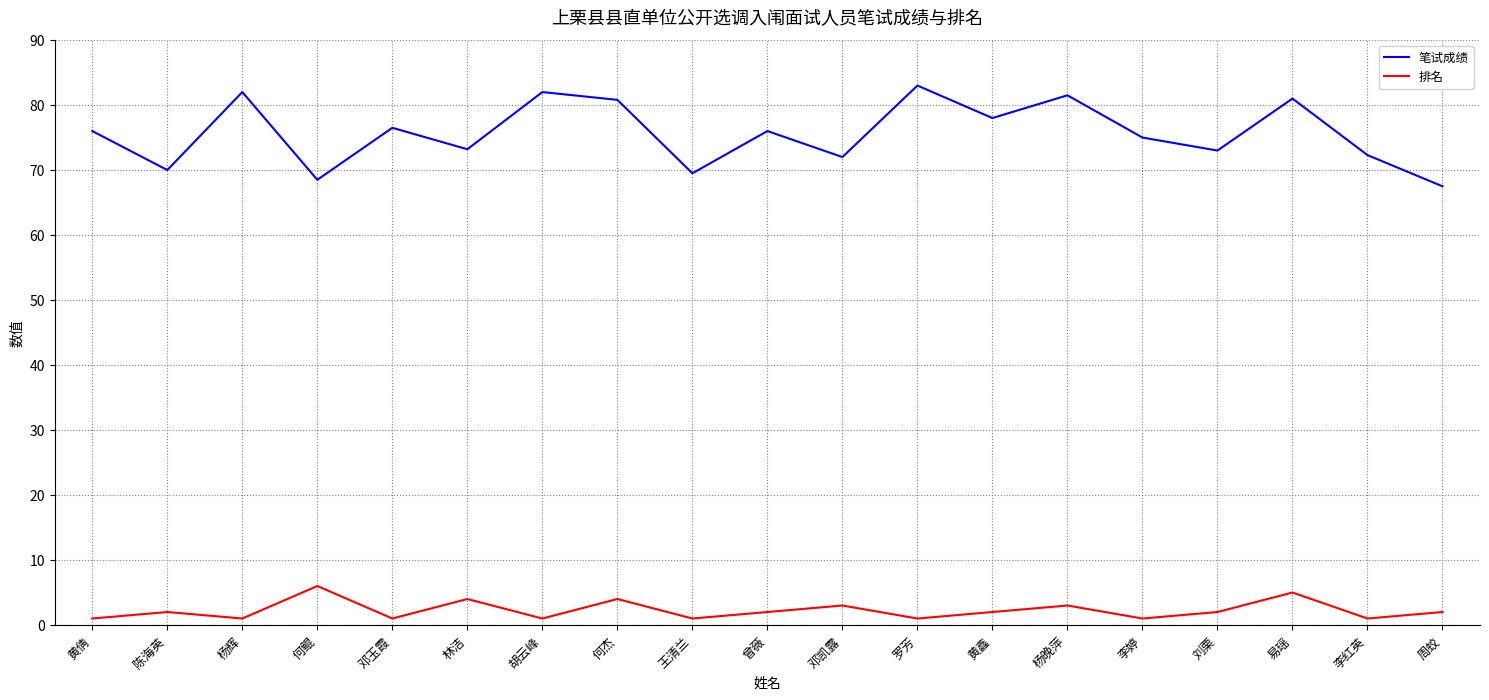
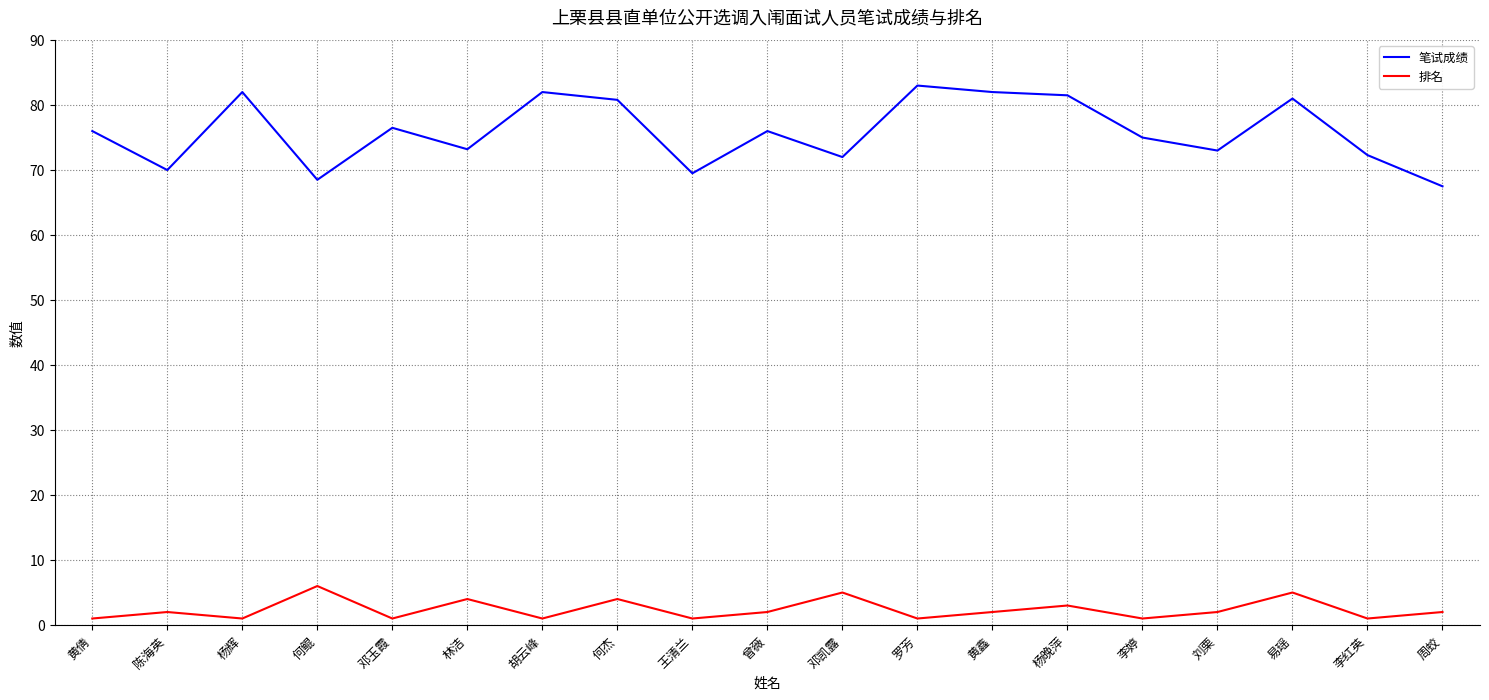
  {
    "笔试成绩": {
      "黄倩": 76,
      "陈海英": 70,
      "杨辉": 82,
      "何鲲": 69,
      "邓玉霞": 77,
      "林洁": 73,
      "胡云峰": 82,
      "何杰": 81,
      "王清兰": 70,
      "曾薇": 76,
      "邓凯露": 72,
      "罗芳": 83,
-     "黄鑫": 78,
+     "黄鑫": 82,
      "杨晚萍": 82,
      "李婷": 75,
      "刘栗": 73,
      "易瑶": 81,
      "李红英": 72,
      "周蛟": 68
    },
    "排名": {
      "黄倩": 1,
      "陈海英": 2,
      "杨辉": 1,
      "何鲲": 6,
      "邓玉霞": 1,
      "林洁": 4,
      "胡云峰": 1,
      "何杰": 4,
      "王清兰": 1,
      "曾薇": 2,
-     "邓凯露": 3,
+     "邓凯露": 5,
      "罗芳": 1,
      "黄鑫": 2,
      "杨晚萍": 3,
      "李婷": 1,
      "刘栗": 2,
      "易瑶": 5,
      "李红英": 1,
      "周蛟": 2
    }
  }
